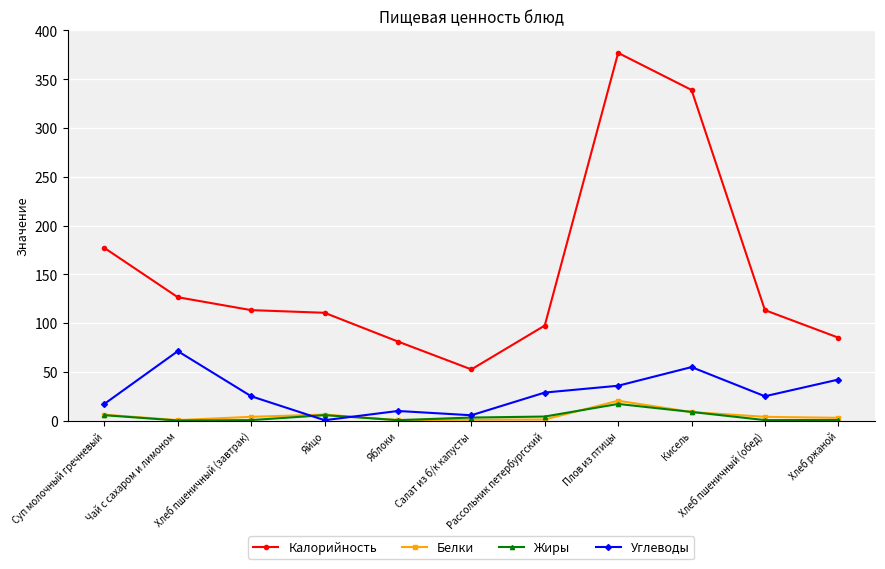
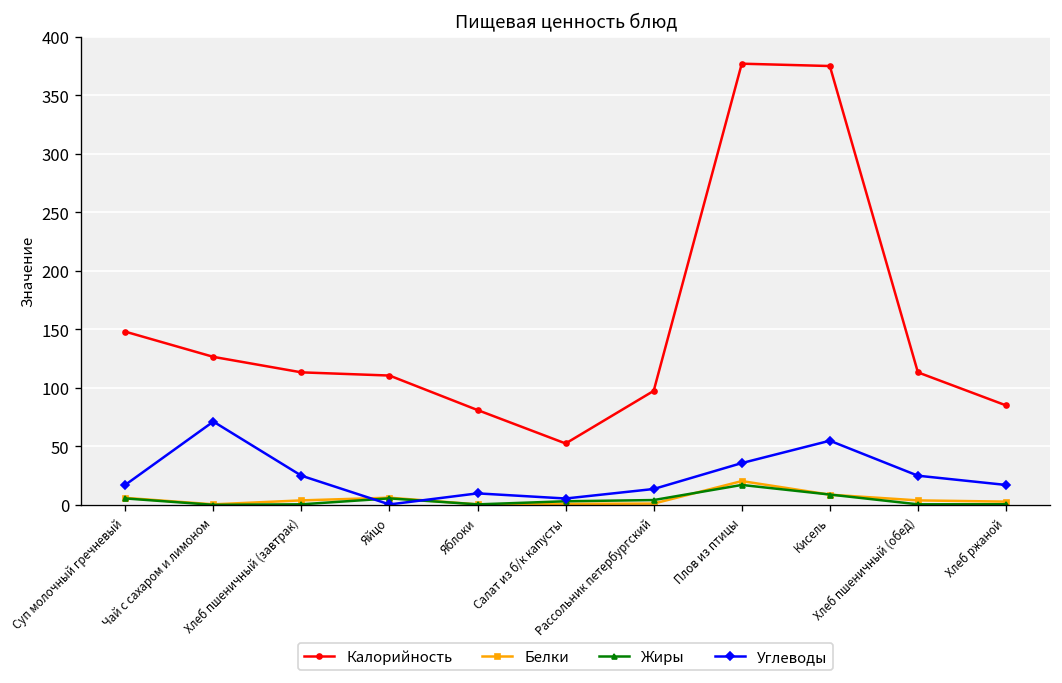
  {
    "Калорийность": {
-     "Суп молочный гречневый": 180,
+     "Суп молочный гречневый": 150,
      "Чай с сахаром и лимоном": 130,
      "Хлеб пшеничный (завтрак)": 110,
      "Яйцо": 110,
      "Яблоки": 80,
      "Салат из б/к капусты": 50,
      "Рассольник петербургский": 100,
      "Плов из птицы": 380,
-     "Кисель": 340,
+     "Кисель": 380,
      "Хлеб пшеничный (обед)": 110,
      "Хлеб ржаной": 90
    },
    "Белки": {
      "Хлеб пшеничный (завтрак)": 0,
      "Рассольник петербургский": 0,
      "Плов из птицы": 20,
      "Хлеб пшеничный (обед)": 0
    },
    "Жиры": {
      "Хлеб пшеничный (завтрак)": 0,
      "Рассольник петербургский": 0,
      "Плов из птицы": 20,
      "Хлеб пшеничный (обед)": 0
    },
    "Углеводы": {
      "Суп молочный гречневый": 20,
      "Чай с сахаром и лимоном": 70,
      "Хлеб пшеничный (завтрак)": 20,
      "Яйцо": 0,
      "Яблоки": 10,
-     "Рассольник петербургский": 30,
+     "Рассольник петербургский": 10,
      "Плов из птицы": 40,
      "Кисель": 50,
      "Хлеб пшеничный (обед)": 20,
-     "Хлеб ржаной": 40
+     "Хлеб ржаной": 20
    }
  }
